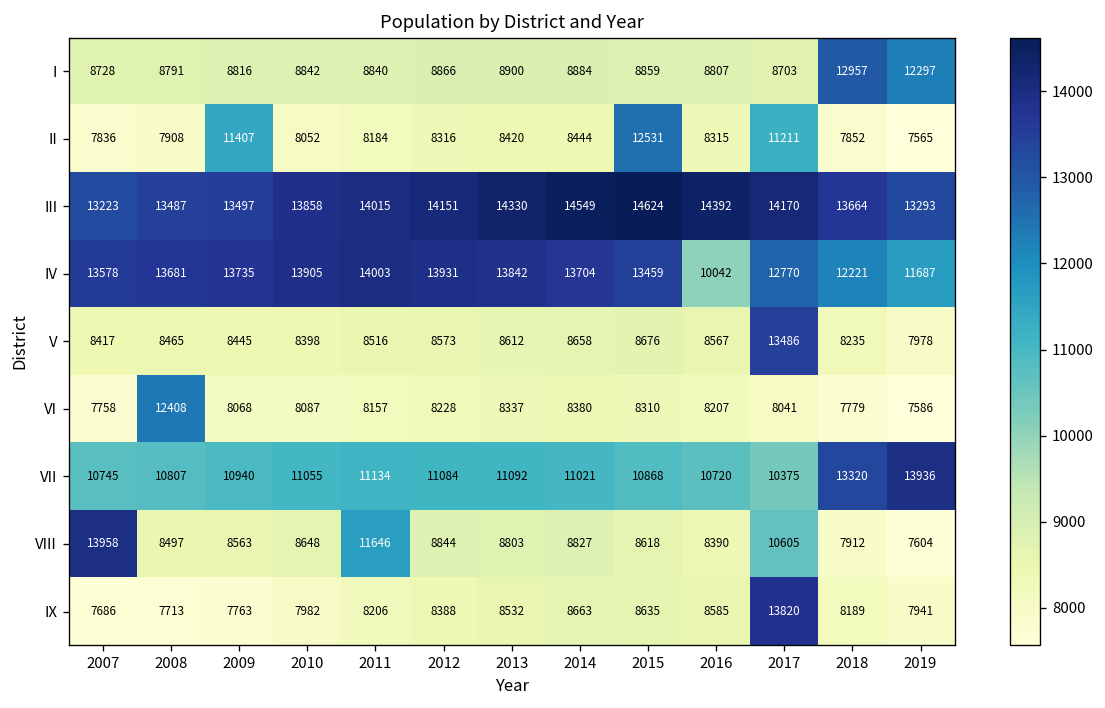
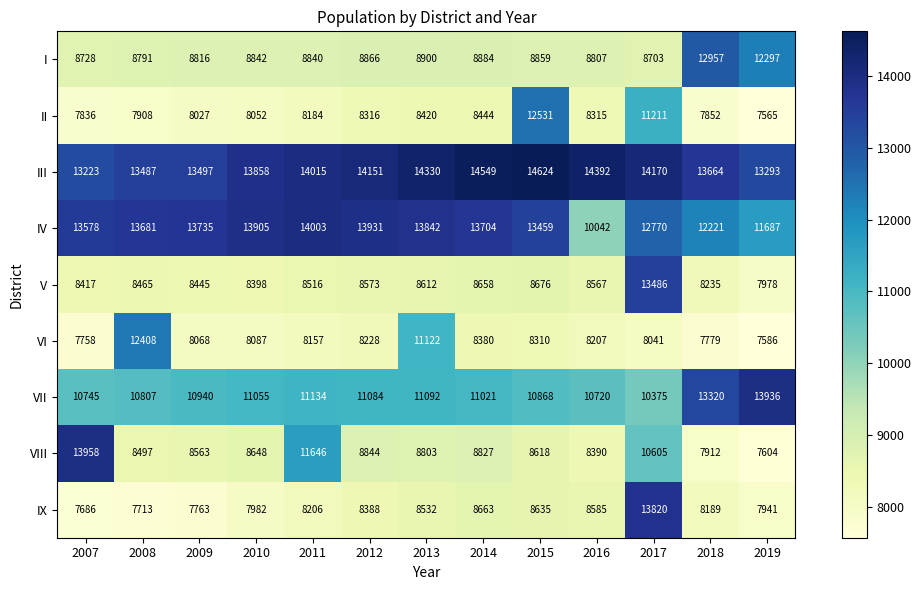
  {
    "I": {
      "2007": 8728,
      "2008": 8791,
      "2009": 8816,
      "2010": 8842,
      "2011": 8840,
      "2012": 8866,
      "2013": 8900,
      "2014": 8884,
      "2015": 8859,
      "2016": 8807,
      "2017": 8703,
      "2018": 12957,
      "2019": 12297
    },
    "II": {
      "2007": 7836,
      "2008": 7908,
-     "2009": 11407,
+     "2009": 8027,
      "2010": 8052,
      "2011": 8184,
      "2012": 8316,
      "2013": 8420,
      "2014": 8444,
      "2015": 12531,
      "2016": 8315,
      "2017": 11211,
      "2018": 7852,
      "2019": 7565
    },
    "III": {
      "2007": 13223,
      "2008": 13487,
      "2009": 13497,
      "2010": 13858,
      "2011": 14015,
      "2012": 14151,
      "2013": 14330,
      "2014": 14549,
      "2015": 14624,
      "2016": 14392,
      "2017": 14170,
      "2018": 13664,
      "2019": 13293
    },
    "IV": {
      "2007": 13578,
      "2008": 13681,
      "2009": 13735,
      "2010": 13905,
      "2011": 14003,
      "2012": 13931,
      "2013": 13842,
      "2014": 13704,
      "2015": 13459,
      "2016": 10042,
      "2017": 12770,
      "2018": 12221,
      "2019": 11687
    },
    "V": {
      "2007": 8417,
      "2008": 8465,
      "2009": 8445,
      "2010": 8398,
      "2011": 8516,
      "2012": 8573,
      "2013": 8612,
      "2014": 8658,
      "2015": 8676,
      "2016": 8567,
      "2017": 13486,
      "2018": 8235,
      "2019": 7978
    },
    "VI": {
      "2007": 7758,
      "2008": 12408,
      "2009": 8068,
      "2010": 8087,
      "2011": 8157,
      "2012": 8228,
-     "2013": 8337,
+     "2013": 11122,
      "2014": 8380,
      "2015": 8310,
      "2016": 8207,
      "2017": 8041,
      "2018": 7779,
      "2019": 7586
    },
    "VII": {
      "2007": 10745,
      "2008": 10807,
      "2009": 10940,
      "2010": 11055,
      "2011": 11134,
      "2012": 11084,
      "2013": 11092,
      "2014": 11021,
      "2015": 10868,
      "2016": 10720,
      "2017": 10375,
      "2018": 13320,
      "2019": 13936
    },
    "VIII": {
      "2007": 13958,
      "2008": 8497,
      "2009": 8563,
      "2010": 8648,
      "2011": 11646,
      "2012": 8844,
      "2013": 8803,
      "2014": 8827,
      "2015": 8618,
      "2016": 8390,
      "2017": 10605,
      "2018": 7912,
      "2019": 7604
    },
    "IX": {
      "2007": 7686,
      "2008": 7713,
      "2009": 7763,
      "2010": 7982,
      "2011": 8206,
      "2012": 8388,
      "2013": 8532,
      "2014": 8663,
      "2015": 8635,
      "2016": 8585,
      "2017": 13820,
      "2018": 8189,
      "2019": 7941
    }
  }
